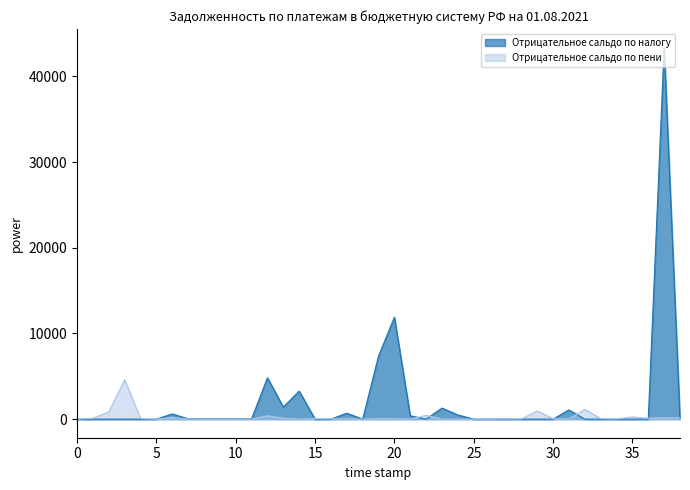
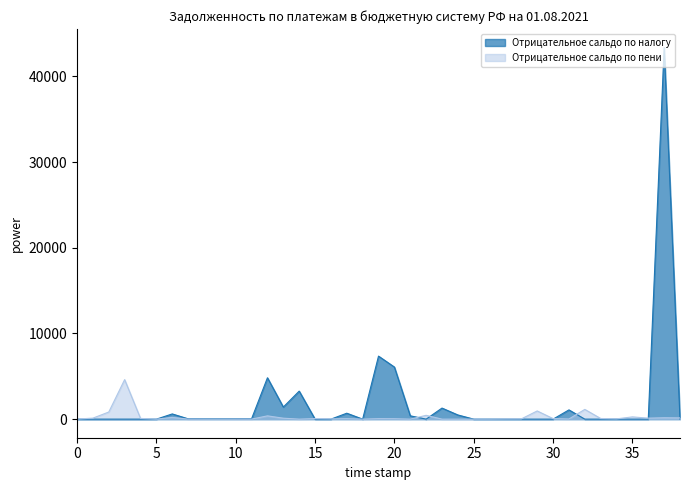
  {
    "Отрицательное сальдо по налогу": {
-     "20": 12000
+     "20": 6000
    },
    "Отрицательное сальдо по пени": {
      "20": 0
    }
  }
